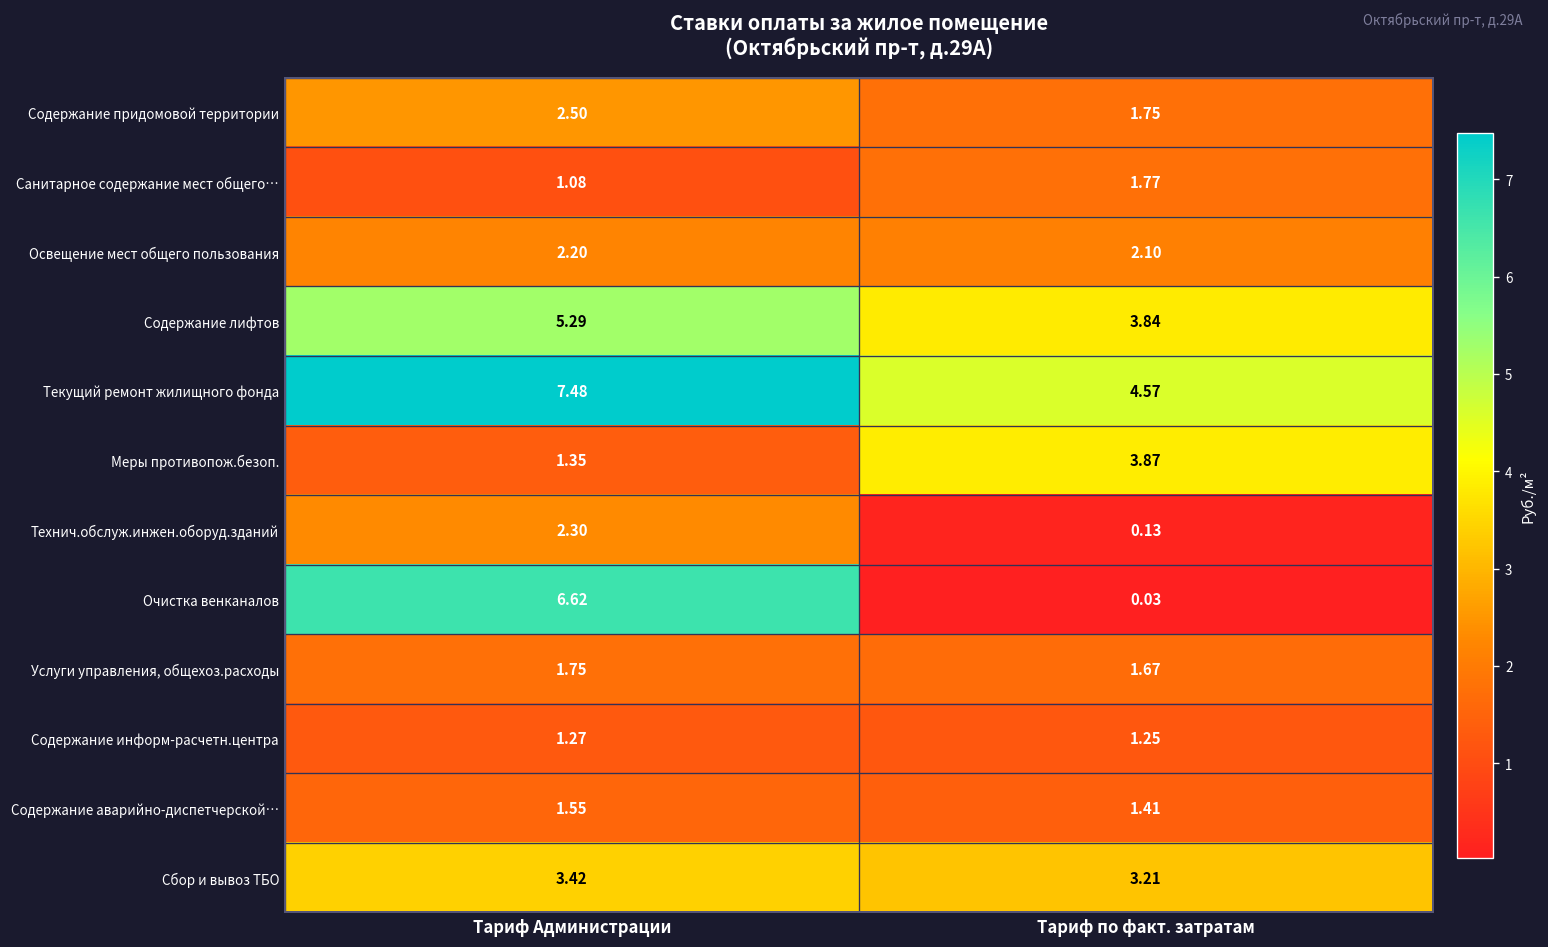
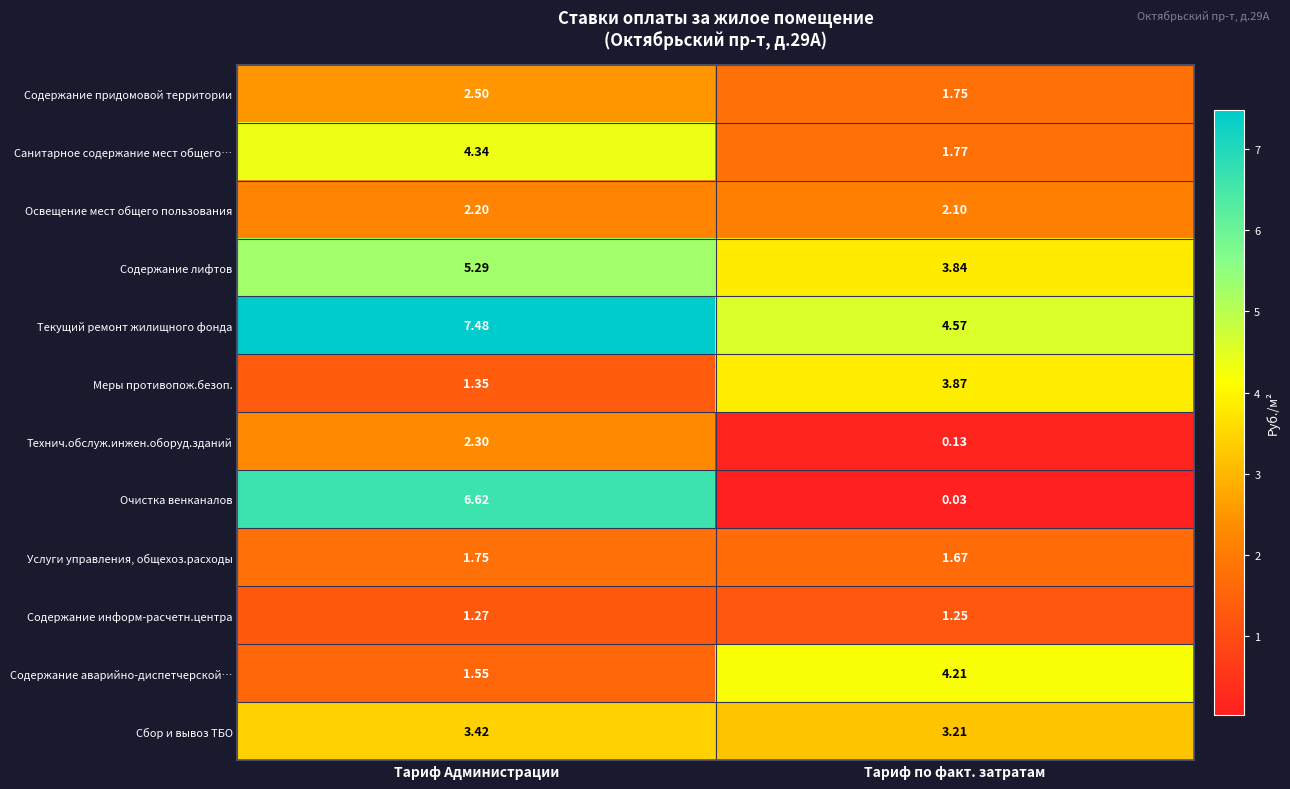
  {
    "Содержание придомовой территории": {
      "Тариф Администрации": 2.50,
      "Тариф по факт. затратам": 1.75
    },
    "Санитарное содержание мест общего…": {
-     "Тариф Администрации": 1.08,
+     "Тариф Администрации": 4.34,
      "Тариф по факт. затратам": 1.77
    },
    "Освещение мест общего пользования": {
      "Тариф Администрации": 2.20,
      "Тариф по факт. затратам": 2.10
    },
    "Содержание лифтов": {
      "Тариф Администрации": 5.29,
      "Тариф по факт. затратам": 3.84
    },
    "Текущий ремонт жилищного фонда": {
      "Тариф Администрации": 7.48,
      "Тариф по факт. затратам": 4.57
    },
    "Меры противопож.безоп.": {
      "Тариф Администрации": 1.35,
      "Тариф по факт. затратам": 3.87
    },
    "Технич.обслуж.инжен.оборуд.зданий": {
      "Тариф Администрации": 2.30,
      "Тариф по факт. затратам": 0.13
    },
    "Очистка венканалов": {
      "Тариф Администрации": 6.62,
      "Тариф по факт. затратам": 0.03
    },
    "Услуги управления, общехоз.расходы": {
      "Тариф Администрации": 1.75,
      "Тариф по факт. затратам": 1.67
    },
    "Содержание информ-расчетн.центра": {
      "Тариф Администрации": 1.27,
      "Тариф по факт. затратам": 1.25
    },
    "Содержание аварийно-диспетчерской…": {
      "Тариф Администрации": 1.55,
-     "Тариф по факт. затратам": 1.41
+     "Тариф по факт. затратам": 4.21
    },
    "Сбор и вывоз ТБО": {
      "Тариф Администрации": 3.42,
      "Тариф по факт. затратам": 3.21
    }
  }
